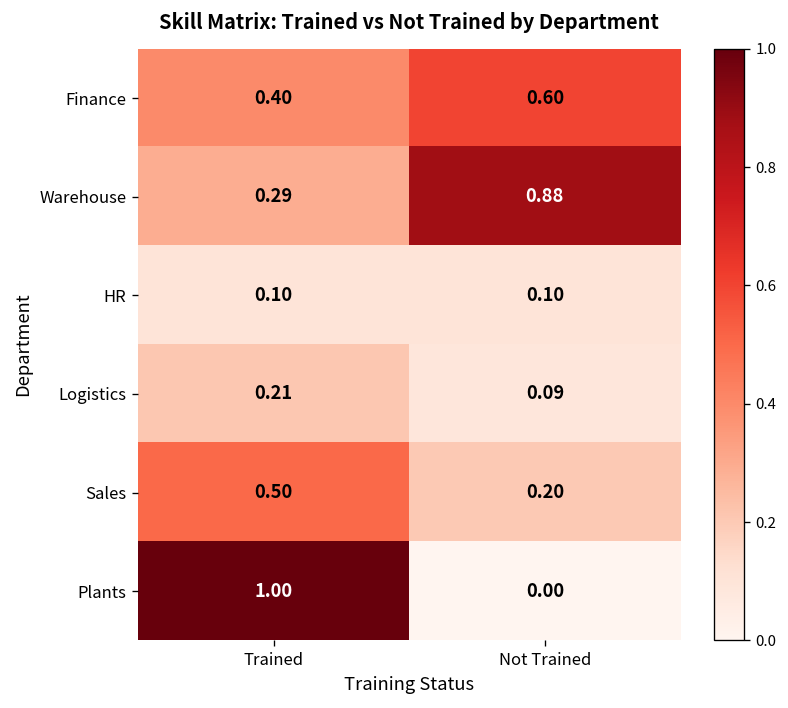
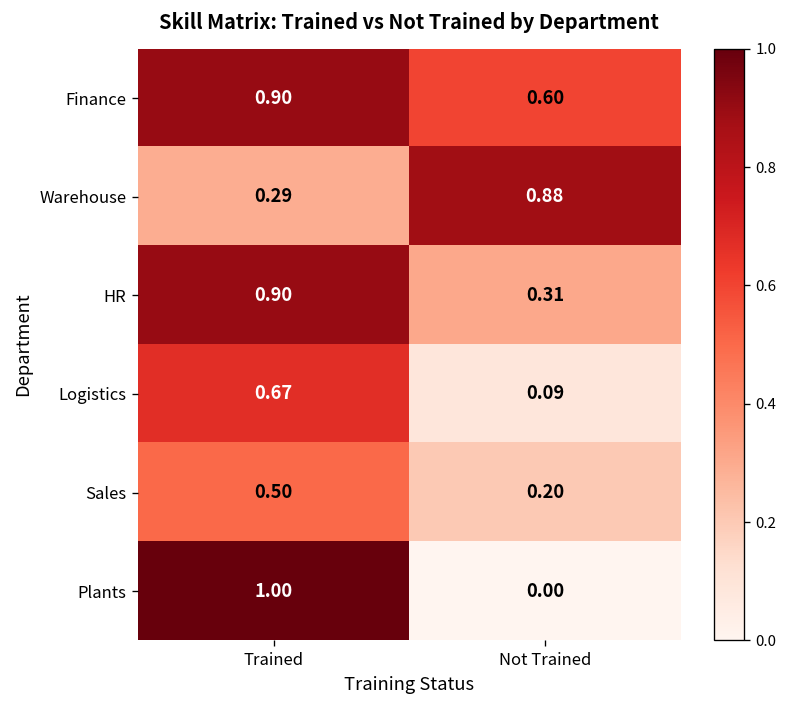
  {
    "Finance": {
-     "Trained": 0.40,
+     "Trained": 0.90,
      "Not Trained": 0.60
    },
    "Warehouse": {
      "Trained": 0.29,
      "Not Trained": 0.88
    },
    "HR": {
-     "Trained": 0.10,
-     "Not Trained": 0.10
+     "Trained": 0.90,
+     "Not Trained": 0.31
    },
    "Logistics": {
-     "Trained": 0.21,
+     "Trained": 0.67,
      "Not Trained": 0.09
    },
    "Sales": {
      "Trained": 0.50,
      "Not Trained": 0.20
    },
    "Plants": {
      "Trained": 1.00,
      "Not Trained": 0.00
    }
  }
